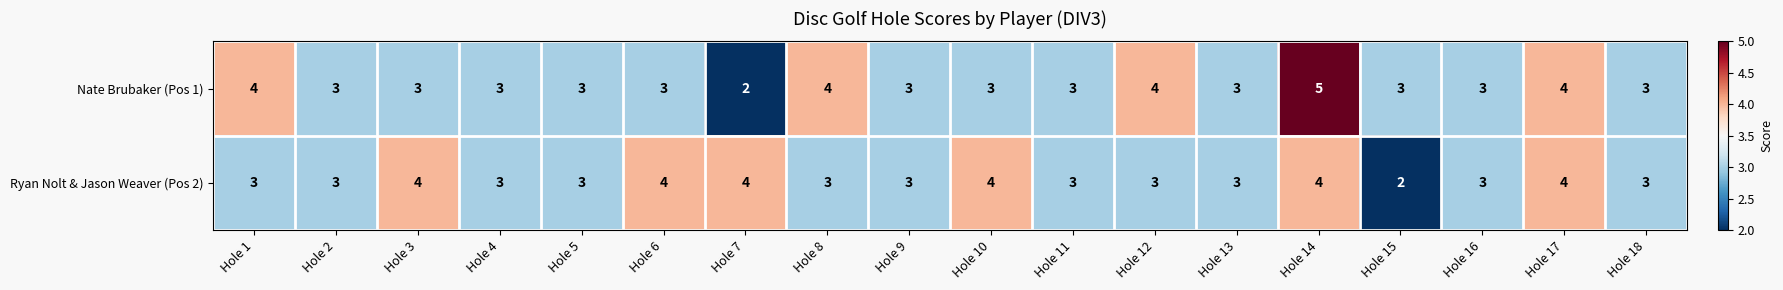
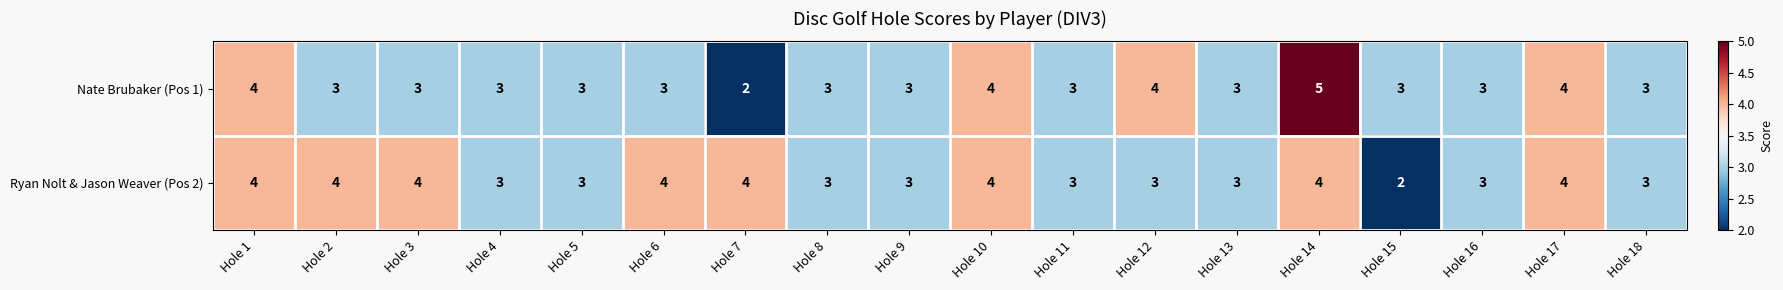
  {
    "Nate Brubaker (Pos 1)": {
      "Hole 1": 4,
      "Hole 2": 3,
      "Hole 3": 3,
      "Hole 4": 3,
      "Hole 5": 3,
      "Hole 6": 3,
      "Hole 7": 2,
-     "Hole 8": 4,
+     "Hole 8": 3,
      "Hole 9": 3,
-     "Hole 10": 3,
+     "Hole 10": 4,
      "Hole 11": 3,
      "Hole 12": 4,
      "Hole 13": 3,
      "Hole 14": 5,
      "Hole 15": 3,
      "Hole 16": 3,
      "Hole 17": 4,
      "Hole 18": 3
    },
    "Ryan Nolt & Jason Weaver (Pos 2)": {
-     "Hole 1": 3,
-     "Hole 2": 3,
+     "Hole 1": 4,
+     "Hole 2": 4,
      "Hole 3": 4,
      "Hole 4": 3,
      "Hole 5": 3,
      "Hole 6": 4,
      "Hole 7": 4,
      "Hole 8": 3,
      "Hole 9": 3,
      "Hole 10": 4,
      "Hole 11": 3,
      "Hole 12": 3,
      "Hole 13": 3,
      "Hole 14": 4,
      "Hole 15": 2,
      "Hole 16": 3,
      "Hole 17": 4,
      "Hole 18": 3
    }
  }
